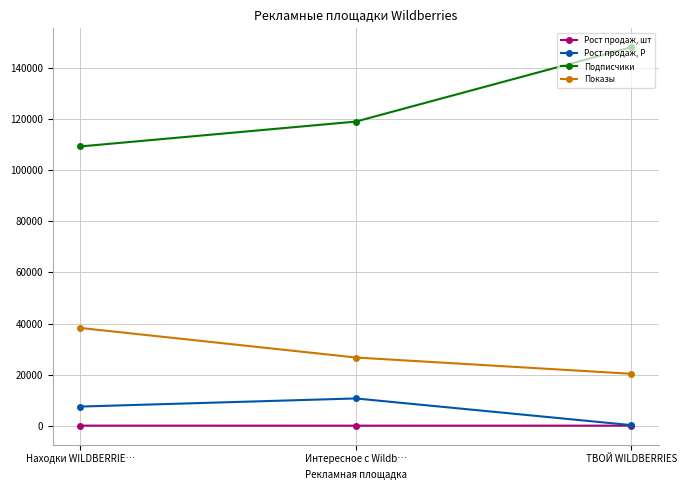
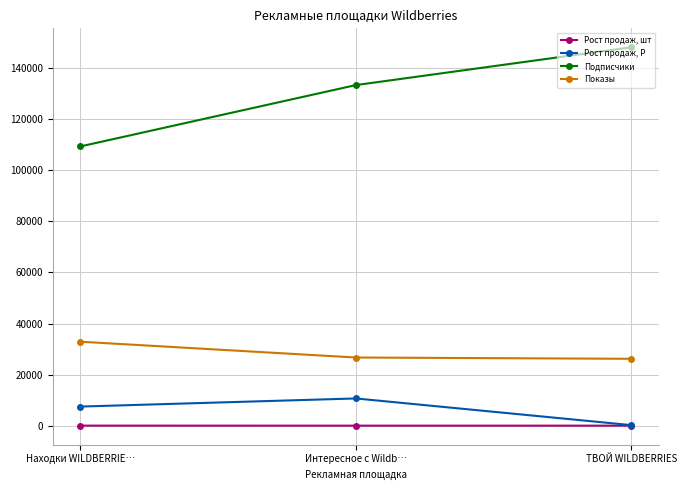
  {
    "Рост продаж, шт": {
      "Находки WILDBERRIE…": 0,
      "Интересное с Wildb…": 0
    },
    "Рост продаж, Р": {
      "Находки WILDBERRIE…": 7000,
      "Интересное с Wildb…": 11000
    },
    "Подписчики": {
      "Находки WILDBERRIE…": 109000,
-     "Интересное с Wildb…": 119000
+     "Интересное с Wildb…": 133000
    },
    "Показы": {
-     "Находки WILDBERRIE…": 38000,
+     "Находки WILDBERRIE…": 33000,
      "Интересное с Wildb…": 27000,
-     "ТВОЙ WILDBERRIES": 20000
+     "ТВОЙ WILDBERRIES": 26000
    }
  }
